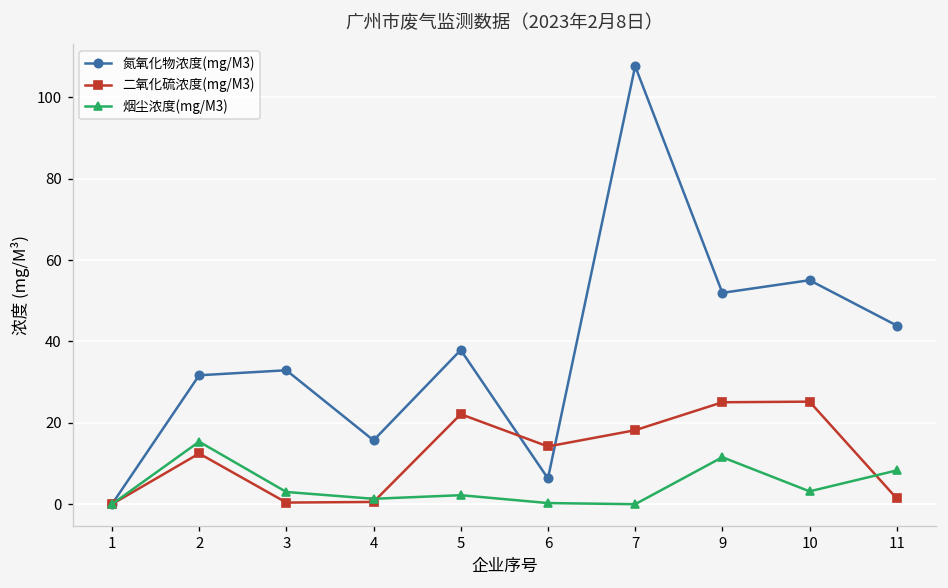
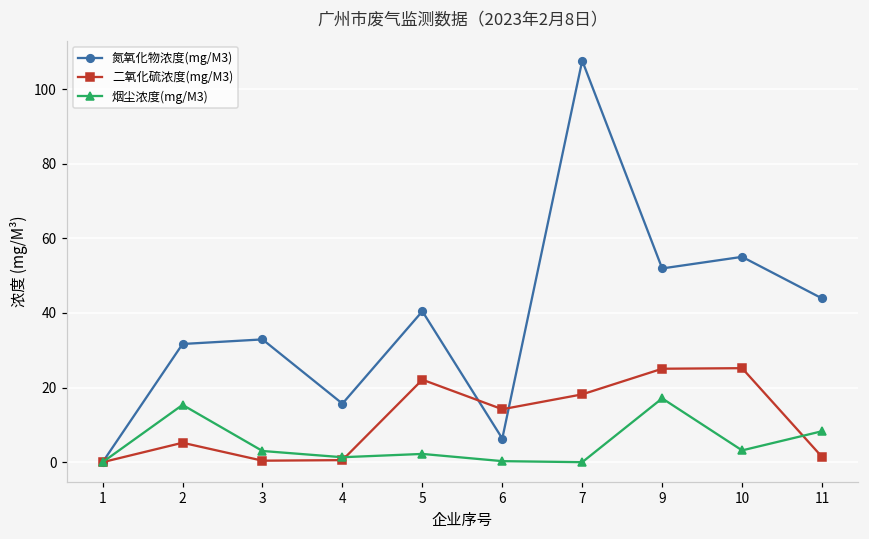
  {
    "氮氧化物浓度(mg/M3)": {
      "2": 32,
      "3": 33,
      "4": 16,
-     "5": 38,
+     "5": 40,
      "6": 6,
      "7": 108,
      "9": 52,
      "10": 55,
      "11": 44
    },
    "二氧化硫浓度(mg/M3)": {
-     "2": 12,
+     "2": 5,
      "3": 0,
      "4": 1,
      "5": 22,
      "6": 14,
      "7": 18,
      "9": 25,
      "10": 25,
      "11": 1
    },
    "烟尘浓度(mg/M3)": {
      "2": 15,
      "3": 3,
      "4": 1,
      "5": 2,
      "6": 0,
      "7": 0,
-     "9": 12,
+     "9": 17,
      "10": 3,
      "11": 8
    }
  }
